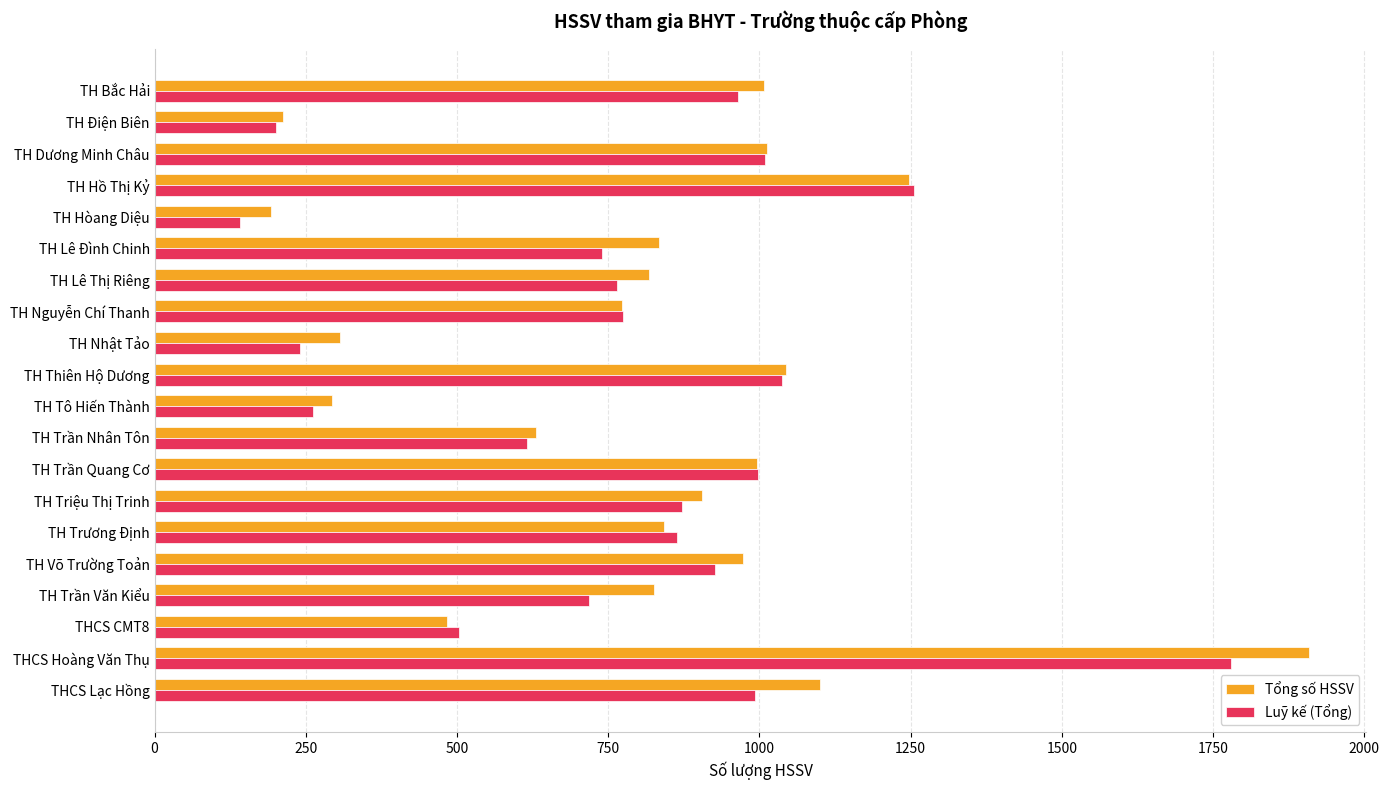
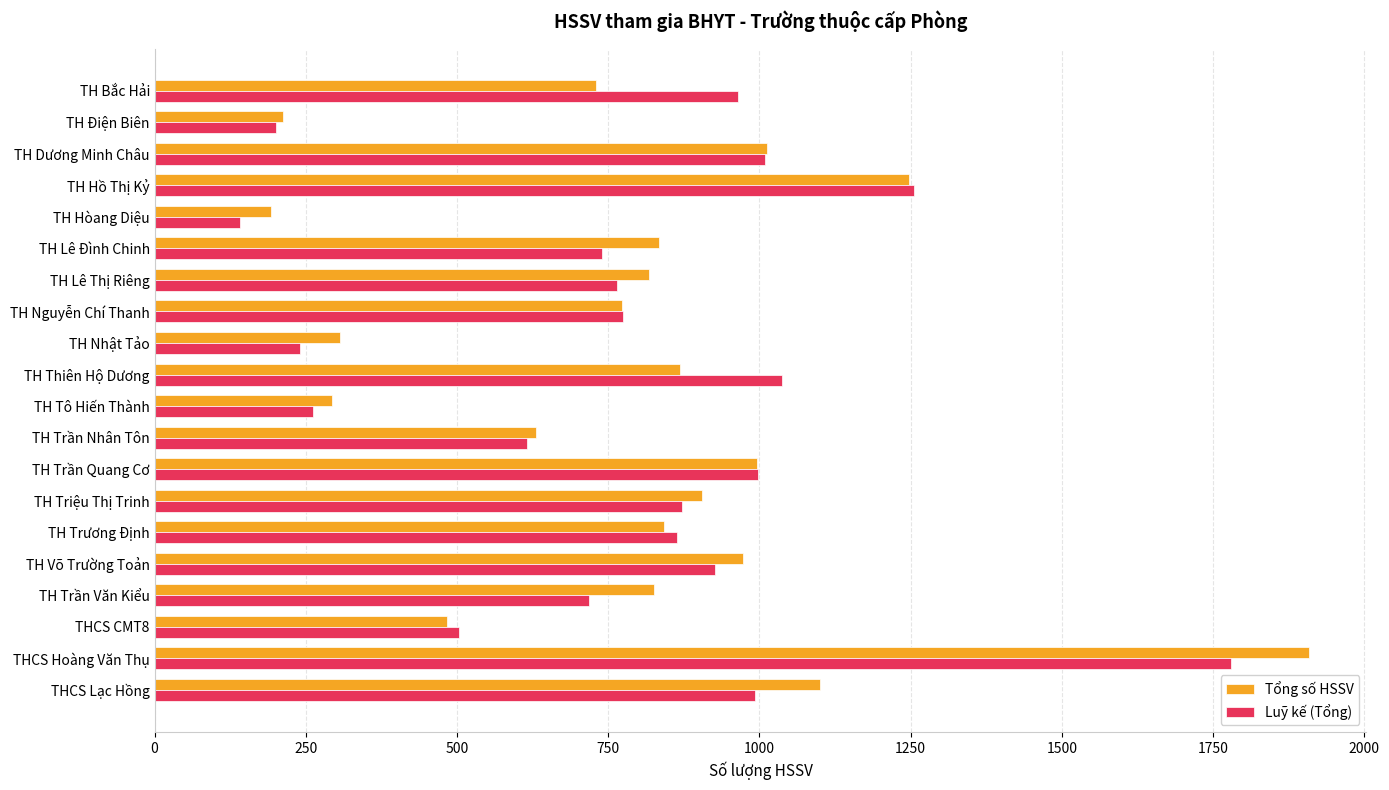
  {
    "Tổng số HSSV": {
-     "TH Bắc Hải": 1010,
+     "TH Bắc Hải": 730,
      "TH Điện Biên": 210,
      "TH Dương Minh Châu": 1010,
      "TH Hồ Thị Kỷ": 1250,
      "TH Hòang Diệu": 190,
      "TH Lê Đình Chinh": 830,
      "TH Lê Thị Riêng": 820,
      "TH Nguyễn Chí Thanh": 770,
      "TH Nhật Tảo": 310,
-     "TH Thiên Hộ Dương": 1040,
+     "TH Thiên Hộ Dương": 870,
      "TH Tô Hiến Thành": 290,
      "TH Trần Nhân Tôn": 630,
      "TH Trần Quang Cơ": 1000,
      "TH Triệu Thị Trinh": 910,
      "TH Trương Định": 840,
      "TH Võ Trường Toản": 970,
      "TH Trần Văn Kiểu": 830,
      "THCS CMT8": 480,
      "THCS Hoàng Văn Thụ": 1910,
      "THCS Lạc Hồng": 1100
    },
    "Luỹ kế (Tổng)": {
      "TH Bắc Hải": 970,
      "TH Điện Biên": 200,
      "TH Dương Minh Châu": 1010,
      "TH Hồ Thị Kỷ": 1260,
      "TH Hòang Diệu": 140,
      "TH Lê Đình Chinh": 740,
      "TH Lê Thị Riêng": 760,
      "TH Nguyễn Chí Thanh": 780,
      "TH Nhật Tảo": 240,
      "TH Thiên Hộ Dương": 1040,
      "TH Tô Hiến Thành": 260,
      "TH Trần Nhân Tôn": 620,
      "TH Trần Quang Cơ": 1000,
      "TH Triệu Thị Trinh": 870,
      "TH Trương Định": 860,
      "TH Võ Trường Toản": 930,
      "TH Trần Văn Kiểu": 720,
      "THCS CMT8": 500,
      "THCS Hoàng Văn Thụ": 1780,
      "THCS Lạc Hồng": 990
    }
  }
